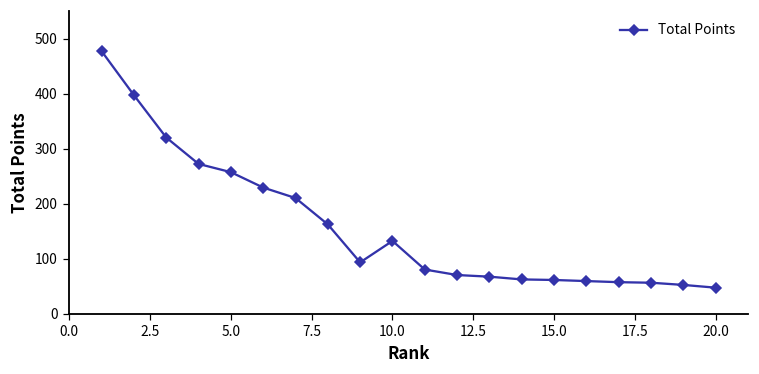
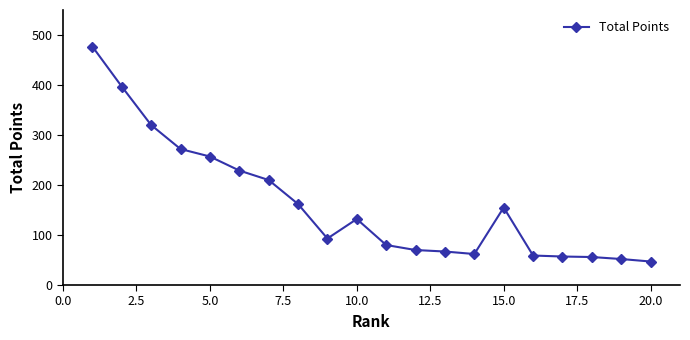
  {
    "5.0": 260,
    "10.0": 130,
-   "15.0": 60,
+   "15.0": 160,
    "20.0": 50
  }
